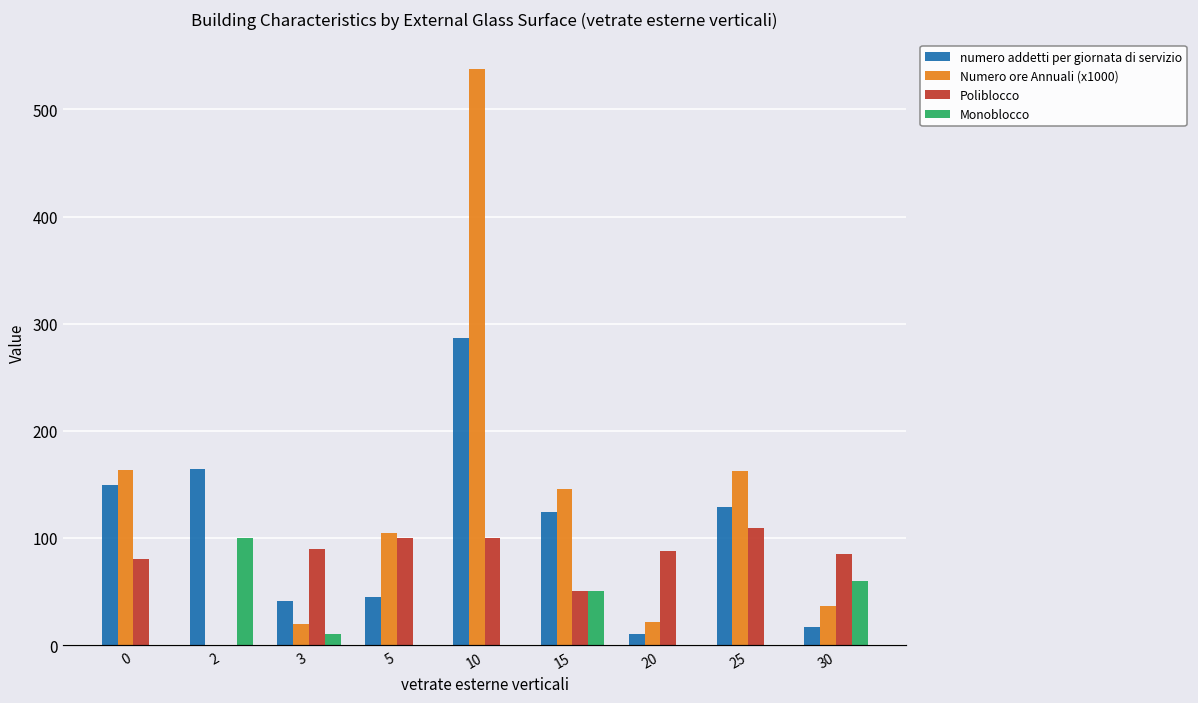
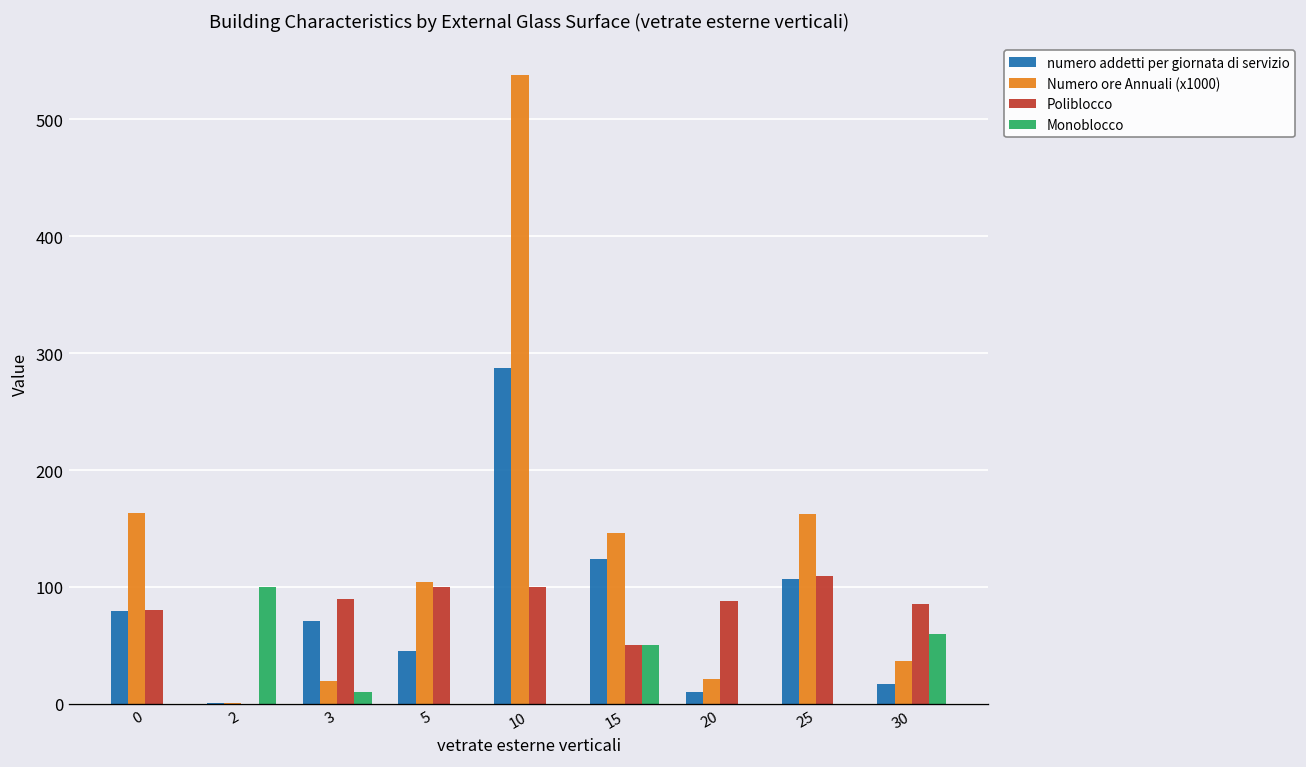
  {
    "numero addetti per giornata di servizio": {
-     "0": 150,
-     "2": 160,
-     "3": 40,
+     "0": 80,
+     "2": 0,
+     "3": 70,
      "5": 50,
      "10": 290,
      "15": 120,
      "20": 10,
-     "25": 130,
+     "25": 110,
      "30": 20
    },
    "Numero ore Annuali (x1000)": {
      "0": 160,
      "3": 20,
      "5": 100,
      "10": 540,
      "15": 150,
      "20": 20,
      "25": 160,
      "30": 40
    },
    "Poliblocco": {
      "0": 80,
      "2": 0,
      "3": 90,
      "5": 100,
      "10": 100,
      "15": 50,
      "20": 90,
      "25": 110,
      "30": 90
    },
    "Monoblocco": {
      "0": 0,
      "2": 100,
      "3": 10,
      "5": 0,
      "10": 0,
      "15": 50,
      "20": 0,
      "25": 0,
      "30": 60
    }
  }
